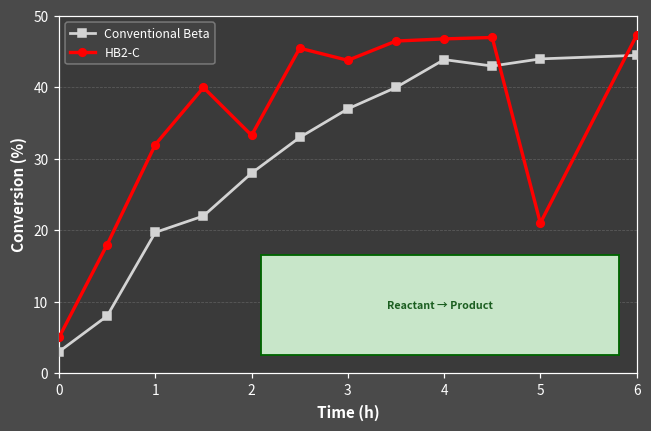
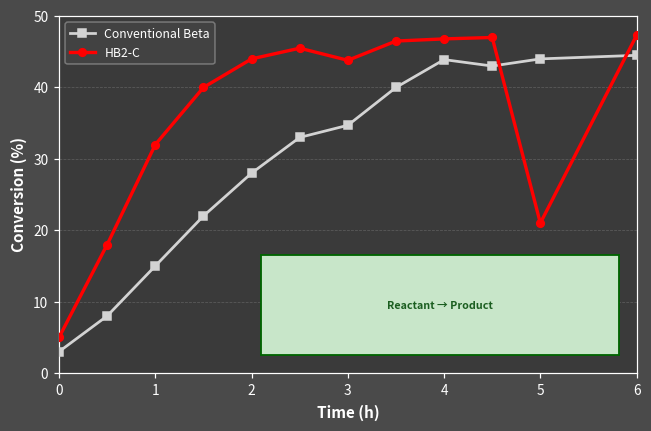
  {
    "Conventional Beta": {
      "0": 3,
-     "1": 20,
+     "1": 15,
      "2": 28,
-     "3": 37,
+     "3": 35,
      "4": 44,
      "5": 44,
      "6": 45
    },
    "HB2-C": {
      "0": 5,
      "1": 32,
-     "2": 33,
+     "2": 44,
      "3": 44,
      "4": 47,
      "5": 21,
      "6": 47
    }
  }
